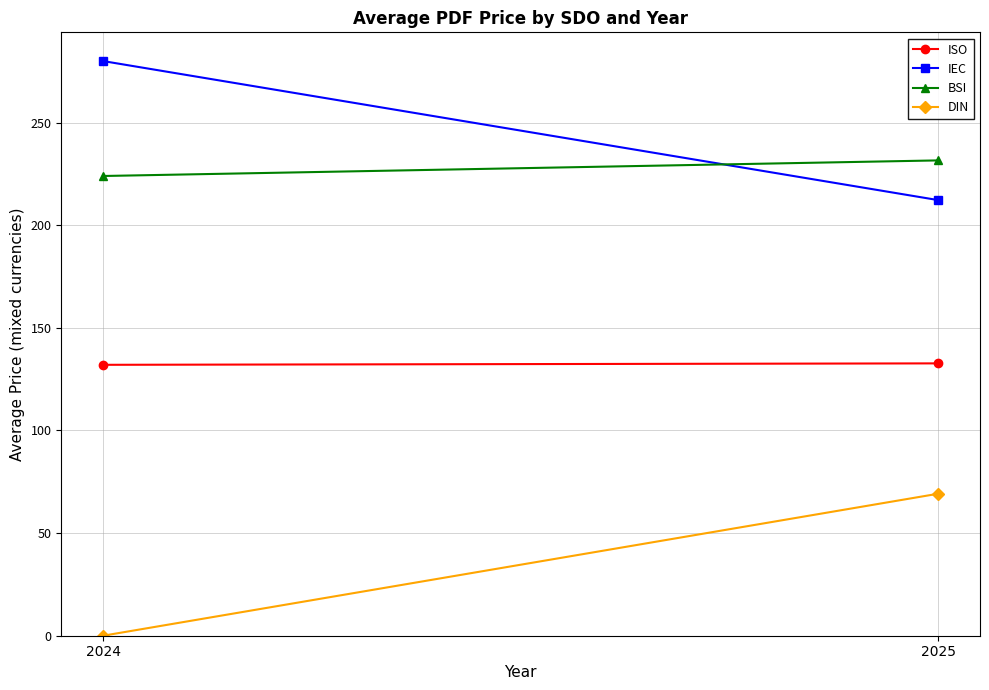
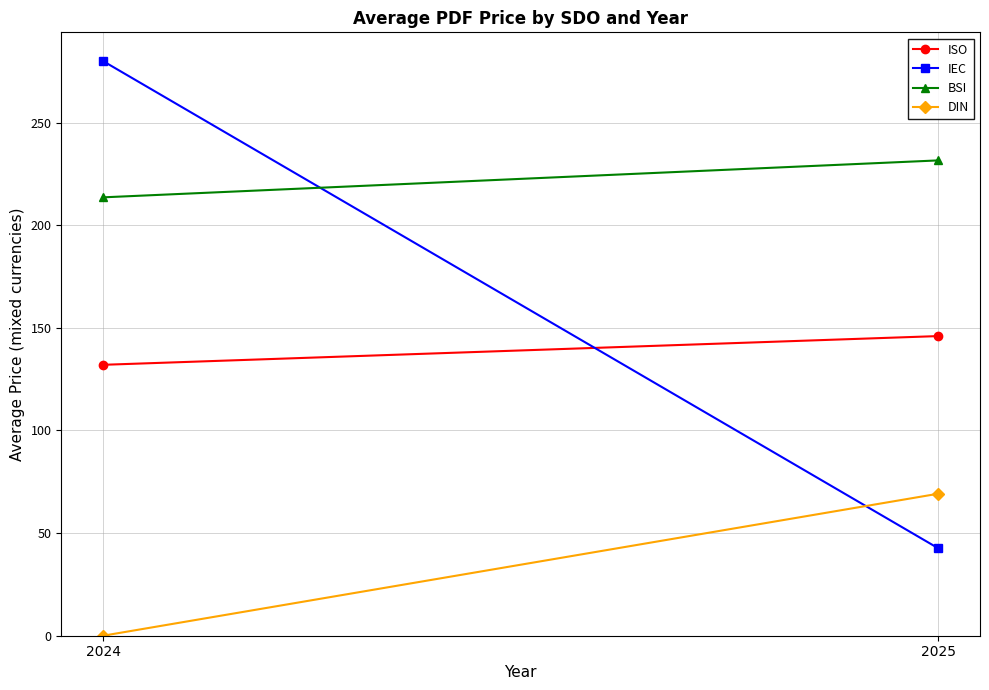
  {
    "ISO": {
      "2024": 132,
-     "2025": 133
+     "2025": 146
    },
    "IEC": {
      "2024": 280,
-     "2025": 212
+     "2025": 43
    },
    "BSI": {
-     "2024": 224,
+     "2024": 214,
      "2025": 232
    },
    "DIN": {
      "2024": 0,
      "2025": 69
    }
  }
